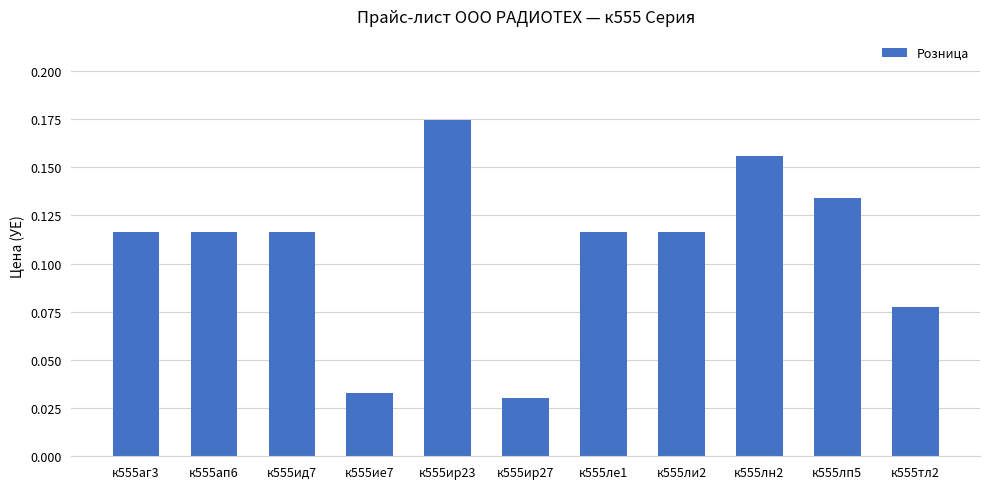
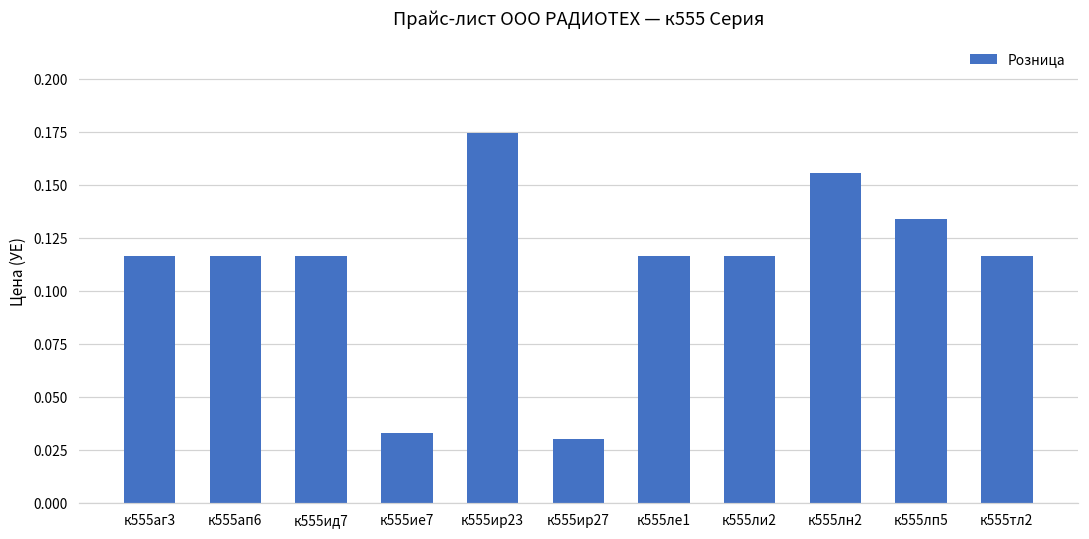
  {
    "к555аг3": 0.116,
    "к555ап6": 0.116,
    "к555ид7": 0.116,
    "к555ие7": 0.033,
    "к555ир23": 0.175,
    "к555ир27": 0.030,
    "к555ле1": 0.116,
    "к555ли2": 0.116,
    "к555лн2": 0.156,
    "к555лп5": 0.134,
-   "к555тл2": 0.078
+   "к555тл2": 0.116
  }
